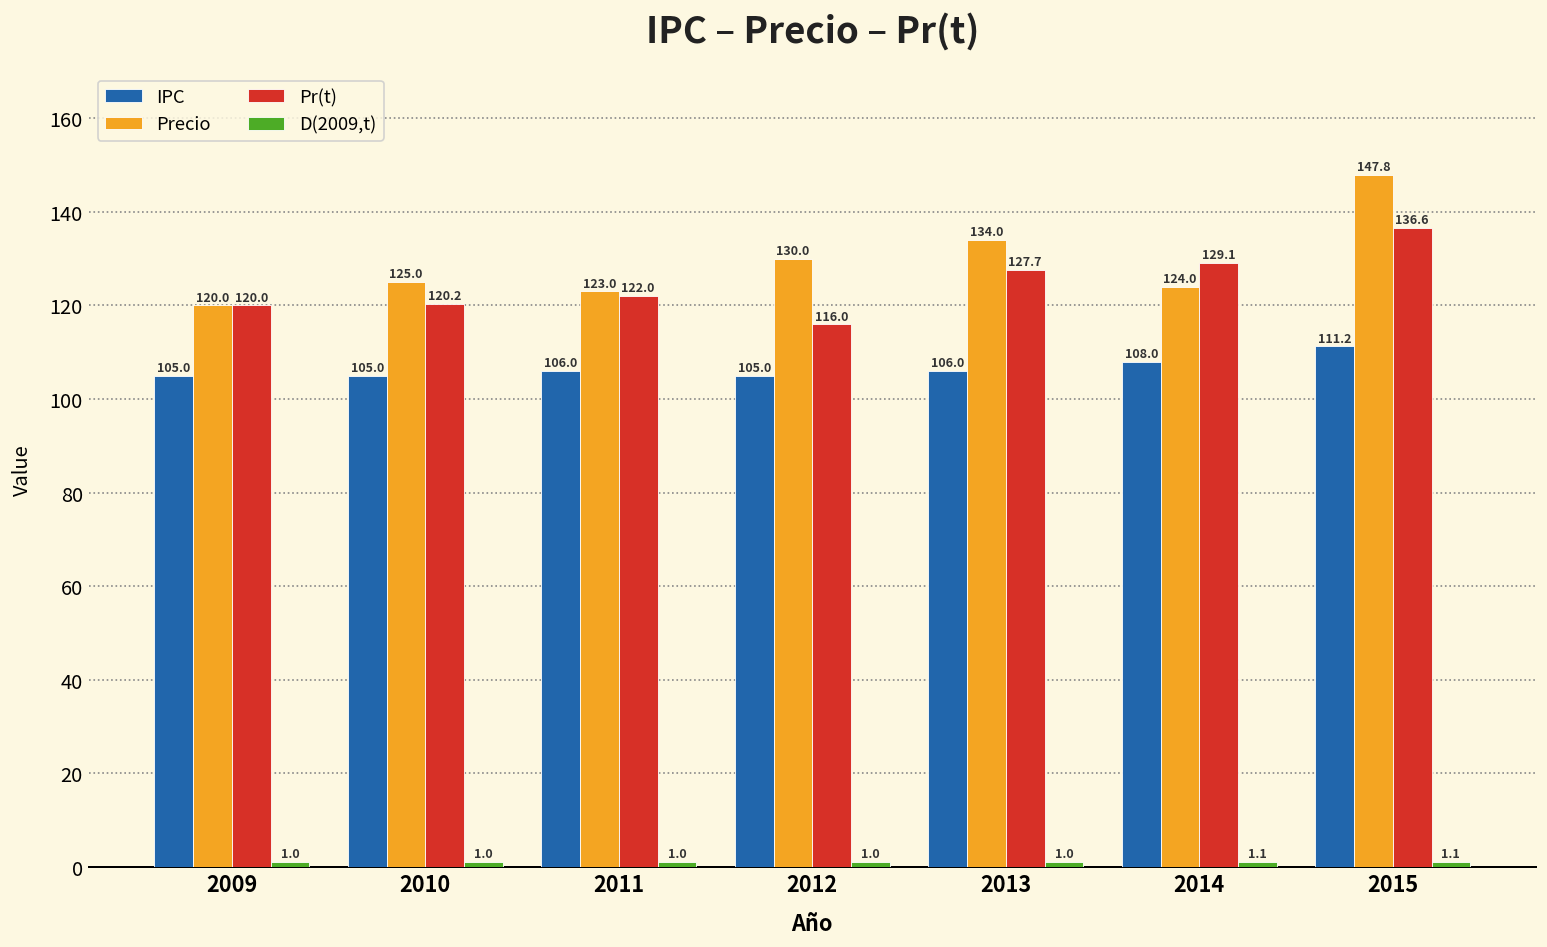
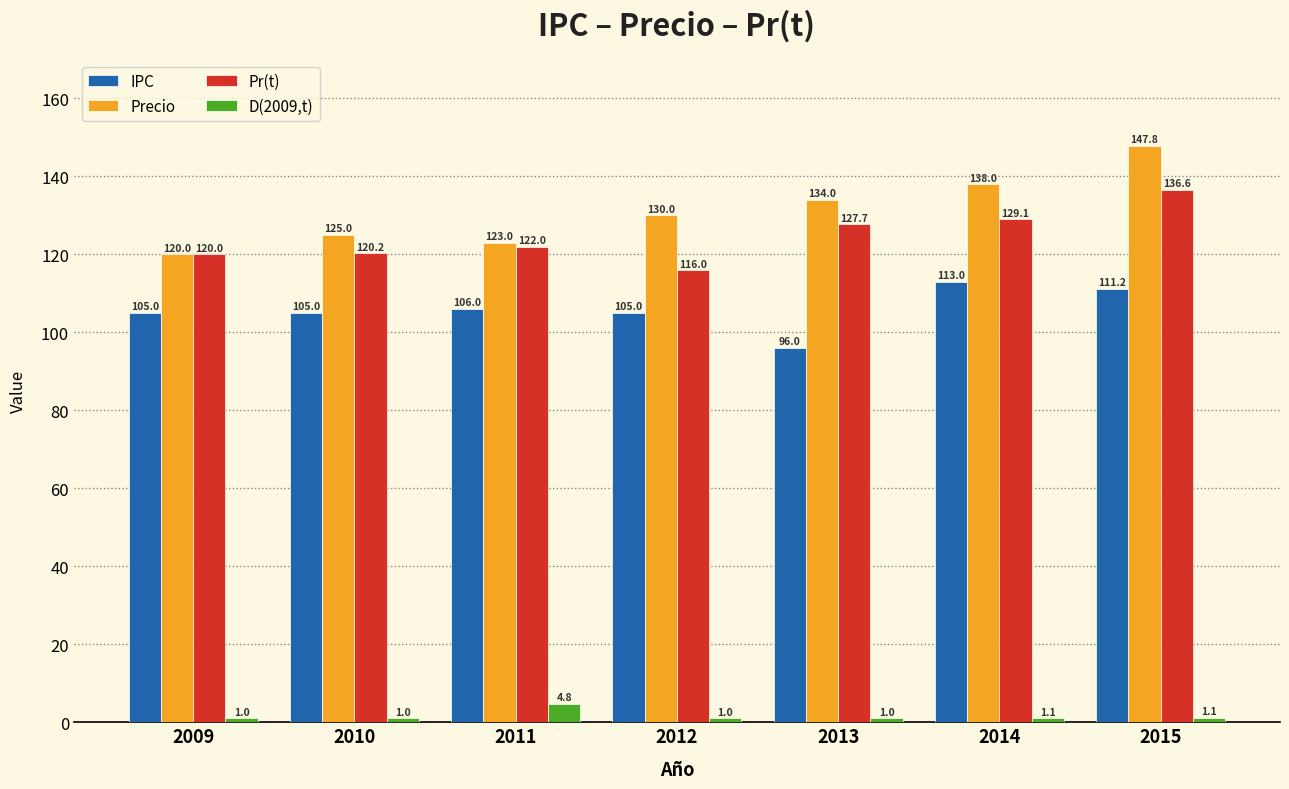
  {
    "IPC": {
      "2009": 105.0,
      "2010": 105.0,
      "2011": 106.0,
      "2012": 105.0,
-     "2013": 106.0,
-     "2014": 108.0,
+     "2013": 96.0,
+     "2014": 113.0,
      "2015": 111.2
    },
    "Precio": {
      "2009": 120.0,
      "2010": 125.0,
      "2011": 123.0,
      "2012": 130.0,
      "2013": 134.0,
-     "2014": 124.0,
+     "2014": 138.0,
      "2015": 147.8
    },
    "Pr(t)": {
      "2009": 120.0,
      "2010": 120.2,
      "2011": 122.0,
      "2012": 116.0,
      "2013": 127.7,
      "2014": 129.1,
      "2015": 136.6
    },
    "D(2009,t)": {
      "2009": 1.0,
      "2010": 1.0,
-     "2011": 1.0,
+     "2011": 4.8,
      "2012": 1.0,
      "2013": 1.0,
      "2014": 1.1,
      "2015": 1.1
    }
  }
